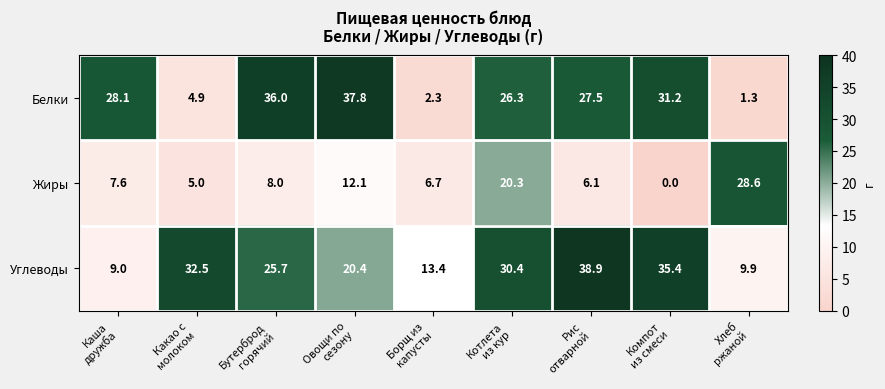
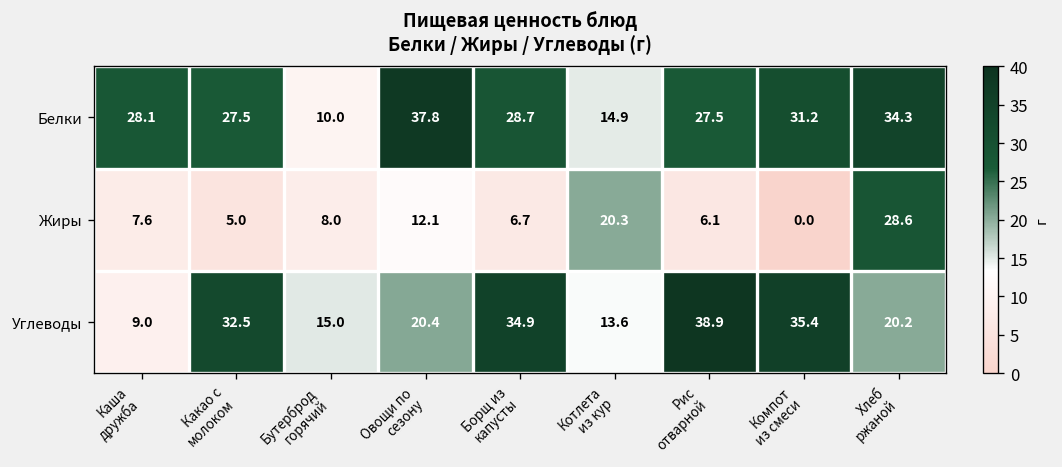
  {
    "Белки": {
      "Каша дружба": 28.1,
-     "Какао с молоком": 4.9,
-     "Бутерброд горячий": 36.0,
+     "Какао с молоком": 27.5,
+     "Бутерброд горячий": 10.0,
      "Овощи по сезону": 37.8,
-     "Борщ из капусты": 2.3,
-     "Котлета из кур": 26.3,
+     "Борщ из капусты": 28.7,
+     "Котлета из кур": 14.9,
      "Рис отварной": 27.5,
      "Компот из смеси": 31.2,
-     "Хлеб ржаной": 1.3
+     "Хлеб ржаной": 34.3
    },
    "Жиры": {
      "Каша дружба": 7.6,
      "Какао с молоком": 5.0,
      "Бутерброд горячий": 8.0,
      "Овощи по сезону": 12.1,
      "Борщ из капусты": 6.7,
      "Котлета из кур": 20.3,
      "Рис отварной": 6.1,
      "Компот из смеси": 0.0,
      "Хлеб ржаной": 28.6
    },
    "Углеводы": {
      "Каша дружба": 9.0,
      "Какао с молоком": 32.5,
-     "Бутерброд горячий": 25.7,
+     "Бутерброд горячий": 15.0,
      "Овощи по сезону": 20.4,
-     "Борщ из капусты": 13.4,
-     "Котлета из кур": 30.4,
+     "Борщ из капусты": 34.9,
+     "Котлета из кур": 13.6,
      "Рис отварной": 38.9,
      "Компот из смеси": 35.4,
-     "Хлеб ржаной": 9.9
+     "Хлеб ржаной": 20.2
    }
  }
